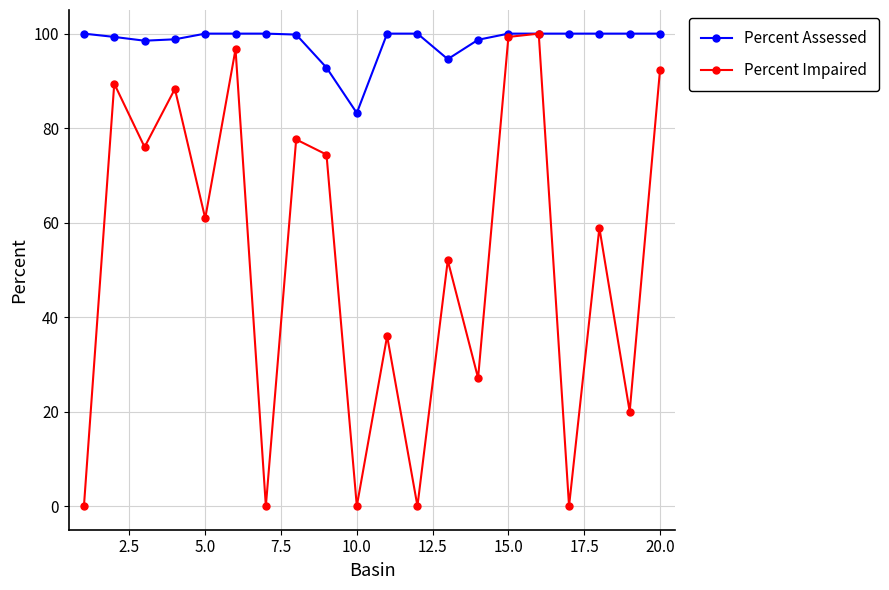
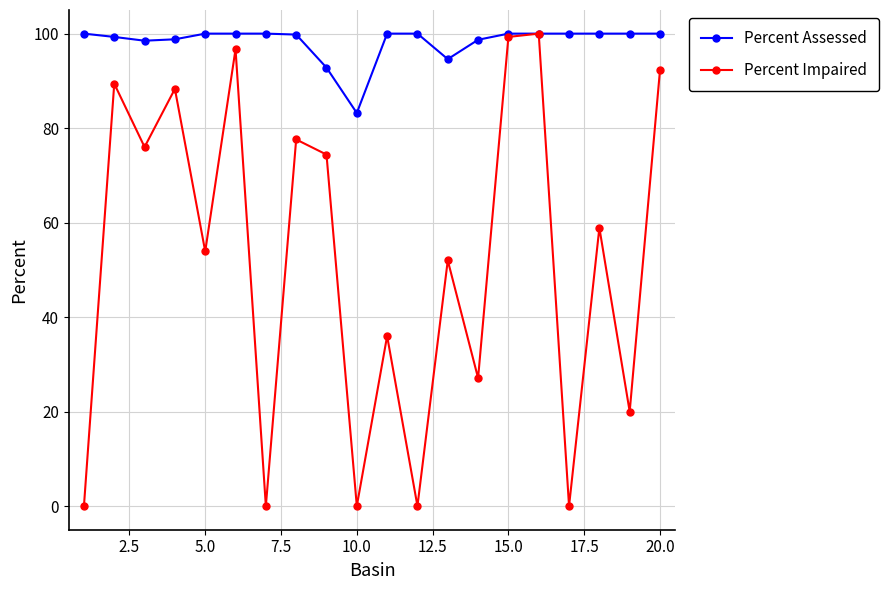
  {
    "Percent Assessed": {
      "5.0": 100,
      "10.0": 83,
      "15.0": 100,
      "20.0": 100
    },
    "Percent Impaired": {
-     "5.0": 61,
+     "5.0": 54,
      "10.0": 0,
      "15.0": 99,
      "20.0": 92
    }
  }
